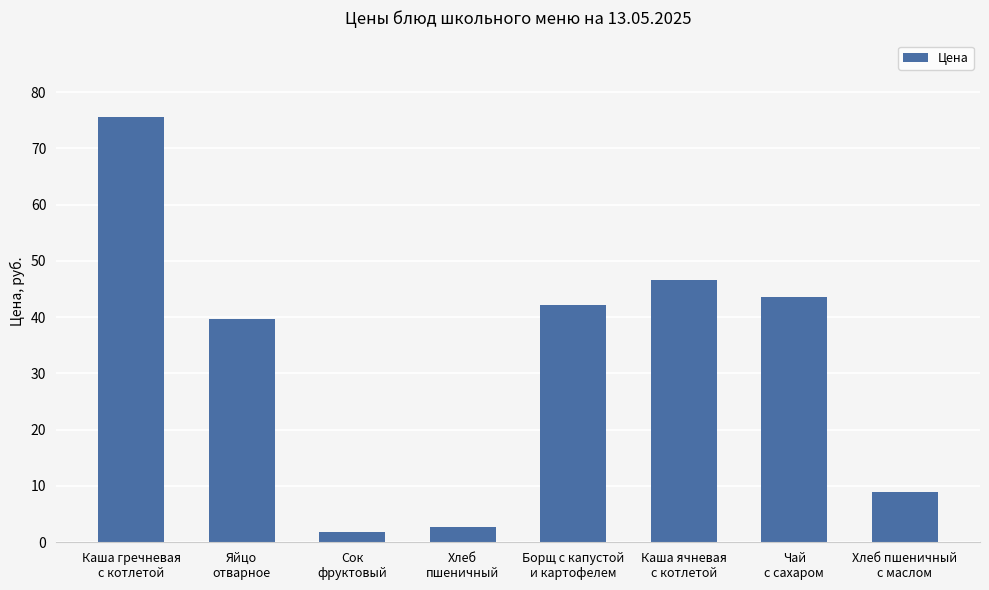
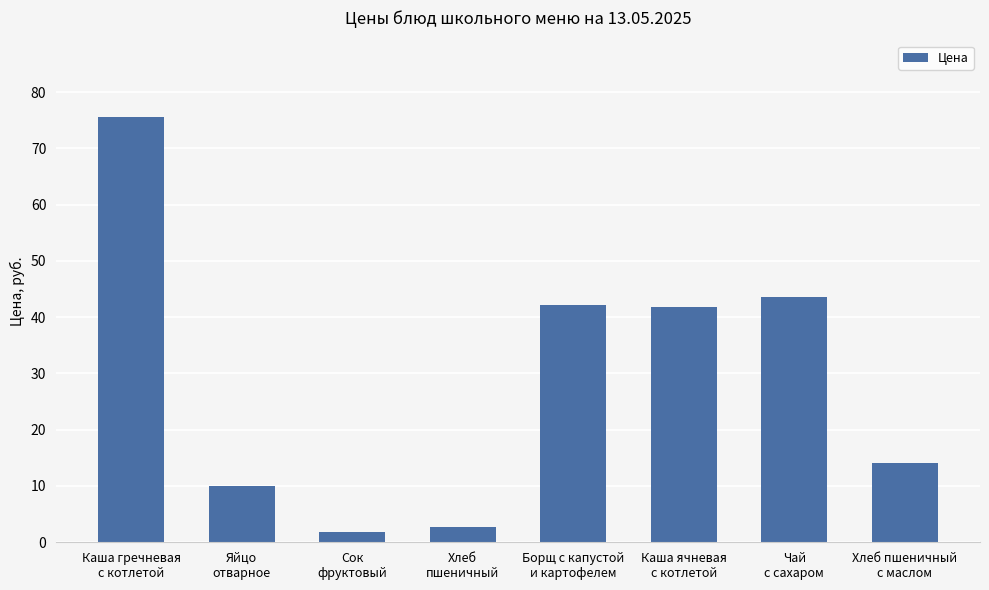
  {
    "Каша гречневая с котлетой": 76,
-   "Яйцо отварное": 40,
+   "Яйцо отварное": 10,
    "Сок фруктовый": 2,
    "Хлеб пшеничный": 3,
    "Борщ с капустой и картофелем": 42,
-   "Каша ячневая с котлетой": 47,
+   "Каша ячневая с котлетой": 42,
    "Чай с сахаром": 44,
-   "Хлеб пшеничный с маслом": 9
+   "Хлеб пшеничный с маслом": 14
  }
